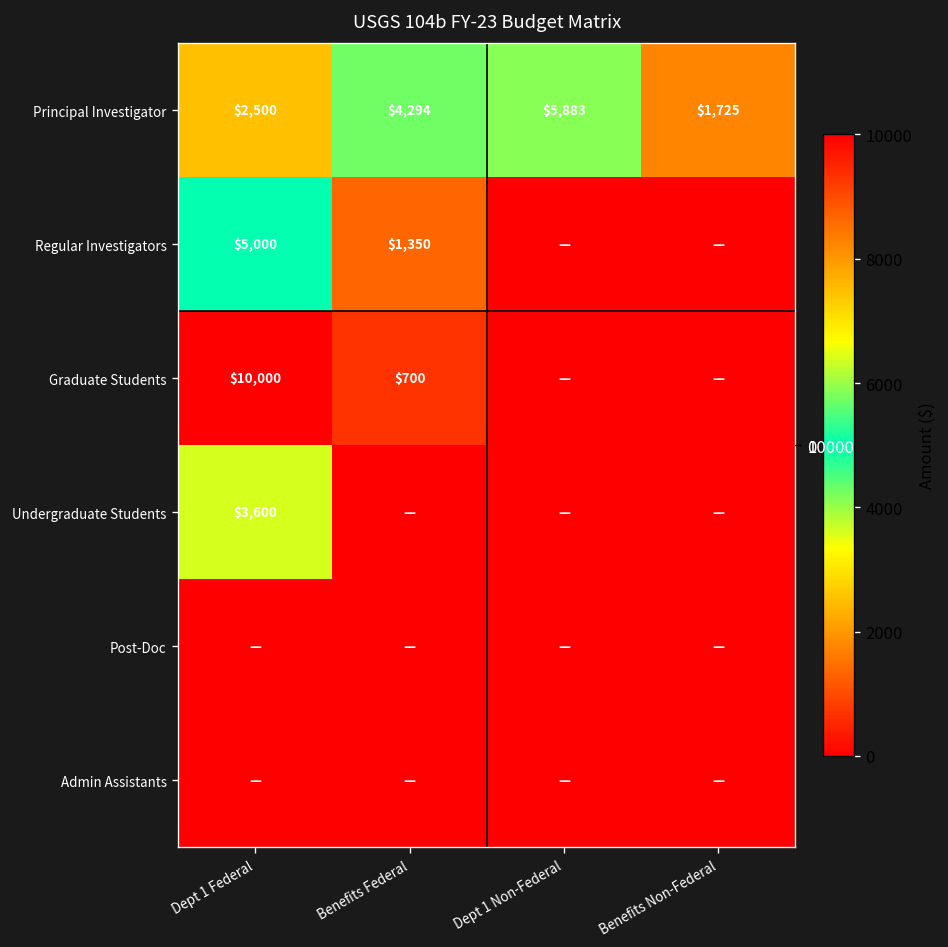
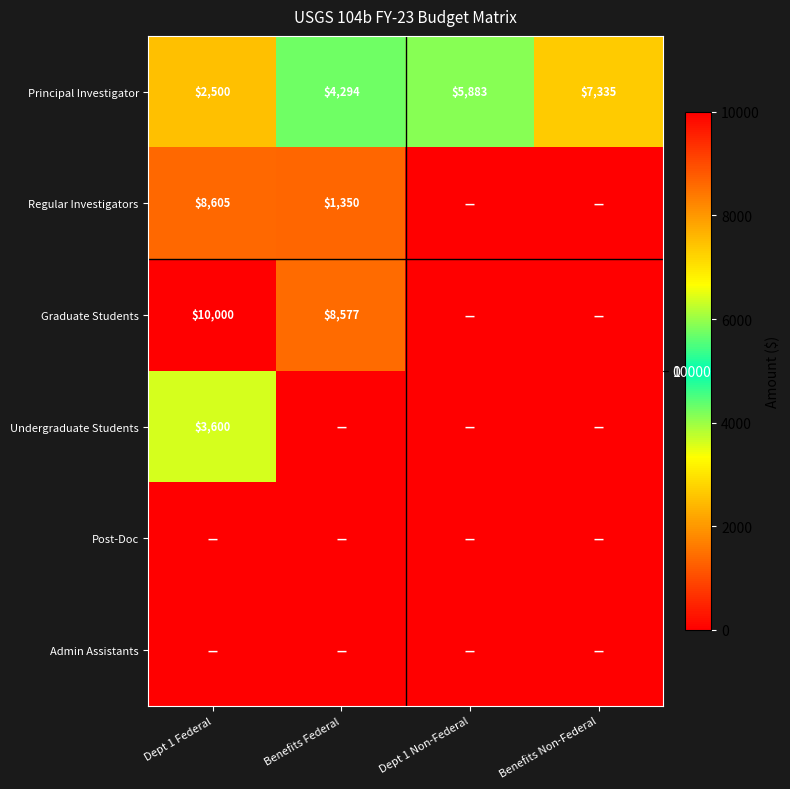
  {
    "Principal Investigator": {
      "Dept 1 Federal": "$2,500",
      "Benefits Federal": "$4,294",
      "Dept 1 Non-Federal": "$5,883",
-     "Benefits Non-Federal": "$1,725"
+     "Benefits Non-Federal": "$7,335"
    },
    "Regular Investigators": {
-     "Dept 1 Federal": "$5,000",
+     "Dept 1 Federal": "$8,605",
      "Benefits Federal": "$1,350"
    },
    "Graduate Students": {
      "Dept 1 Federal": "$10,000",
-     "Benefits Federal": "$700"
+     "Benefits Federal": "$8,577"
    },
    "Undergraduate Students": {
      "Dept 1 Federal": "$3,600"
    }
  }
